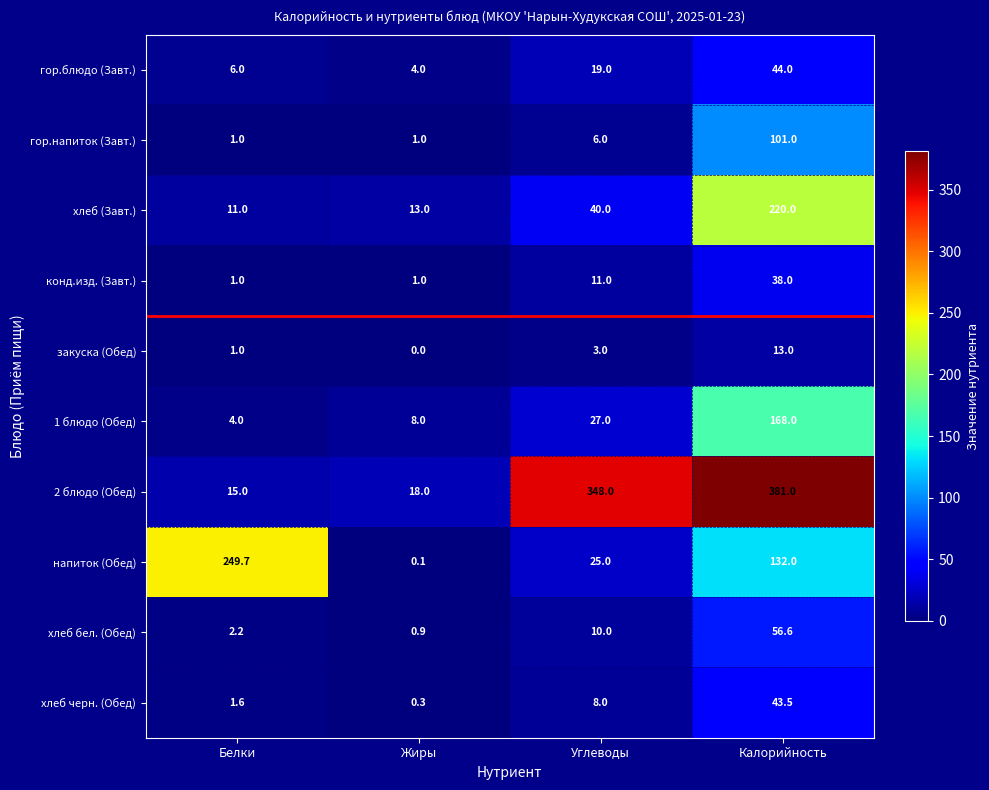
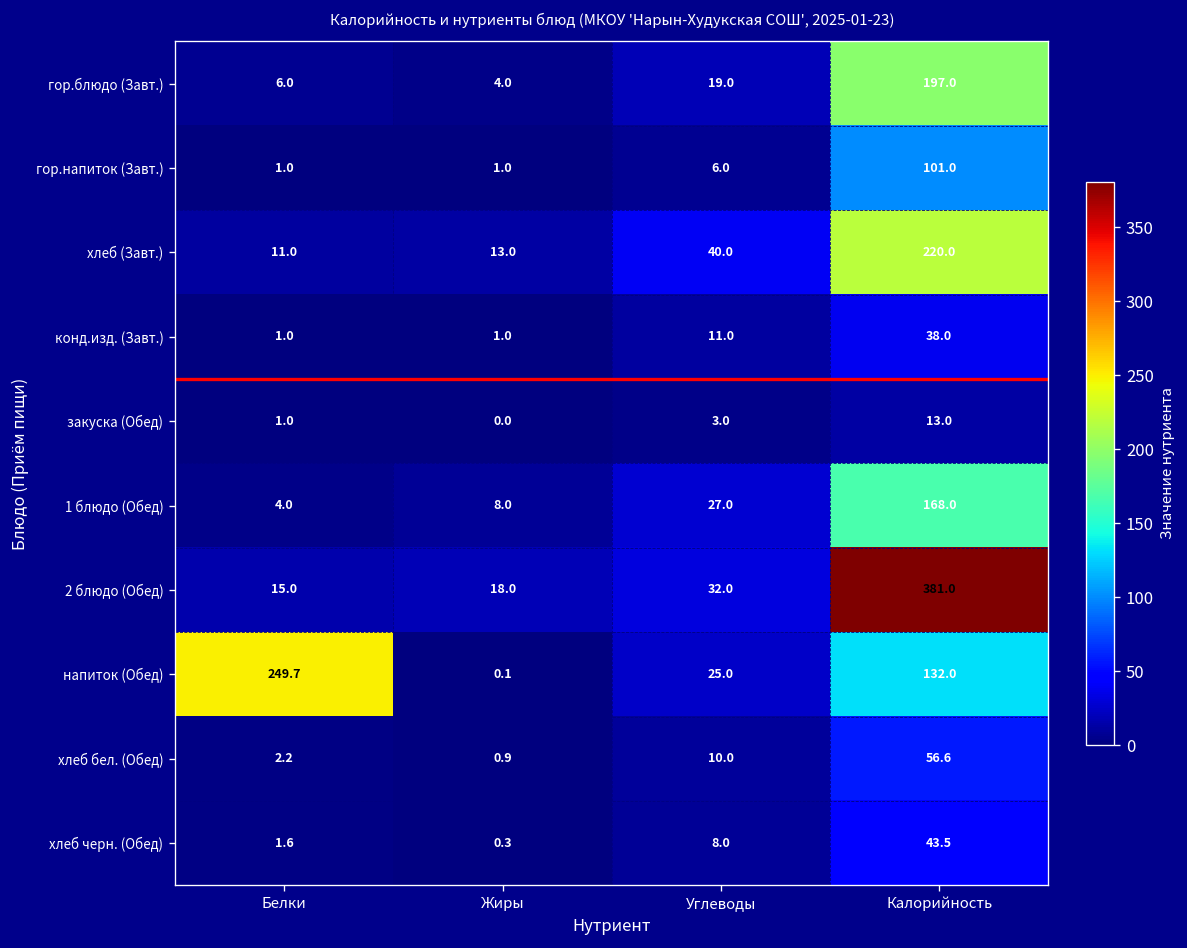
  {
    "гор.блюдо (Завт.)": {
      "Белки": 6.0,
      "Жиры": 4.0,
      "Углеводы": 19.0,
-     "Калорийность": 44.0
+     "Калорийность": 197.0
    },
    "гор.напиток (Завт.)": {
      "Белки": 1.0,
      "Жиры": 1.0,
      "Углеводы": 6.0,
      "Калорийность": 101.0
    },
    "хлеб (Завт.)": {
      "Белки": 11.0,
      "Жиры": 13.0,
      "Углеводы": 40.0,
      "Калорийность": 220.0
    },
    "конд.изд. (Завт.)": {
      "Белки": 1.0,
      "Жиры": 1.0,
      "Углеводы": 11.0,
      "Калорийность": 38.0
    },
    "закуска (Обед)": {
      "Белки": 1.0,
      "Жиры": 0.0,
      "Углеводы": 3.0,
      "Калорийность": 13.0
    },
    "1 блюдо (Обед)": {
      "Белки": 4.0,
      "Жиры": 8.0,
      "Углеводы": 27.0,
      "Калорийность": 168.0
    },
    "2 блюдо (Обед)": {
      "Белки": 15.0,
      "Жиры": 18.0,
-     "Углеводы": 348.0,
+     "Углеводы": 32.0,
      "Калорийность": 381.0
    },
    "напиток (Обед)": {
      "Белки": 249.7,
      "Жиры": 0.1,
      "Углеводы": 25.0,
      "Калорийность": 132.0
    },
    "хлеб бел. (Обед)": {
      "Белки": 2.2,
      "Жиры": 0.9,
      "Углеводы": 10.0,
      "Калорийность": 56.6
    },
    "хлеб черн. (Обед)": {
      "Белки": 1.6,
      "Жиры": 0.3,
      "Углеводы": 8.0,
      "Калорийность": 43.5
    }
  }
